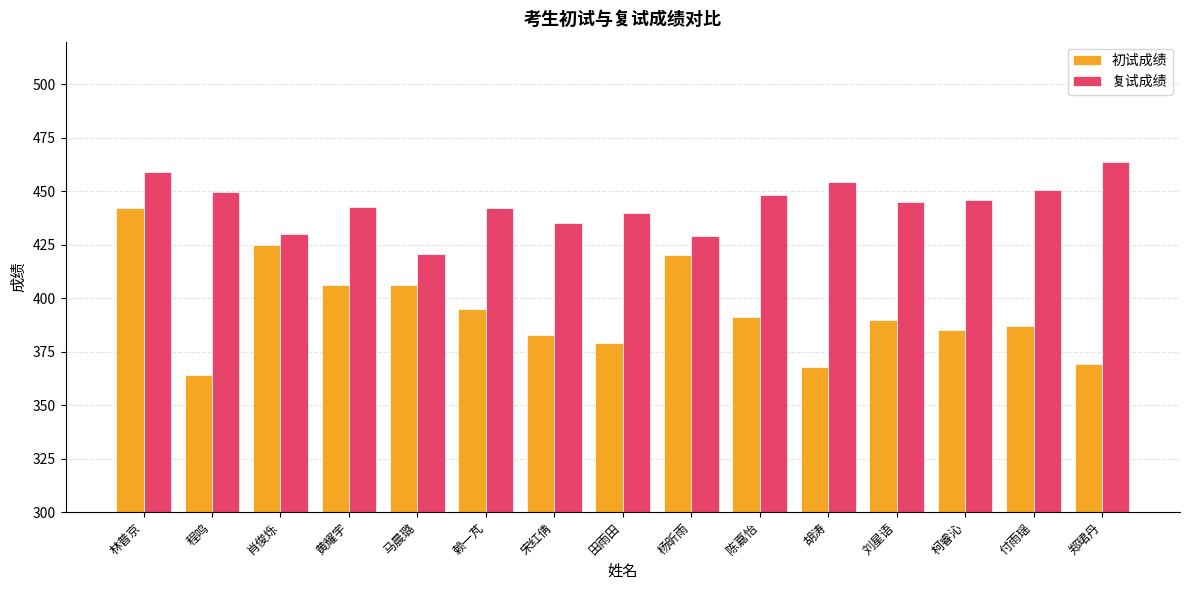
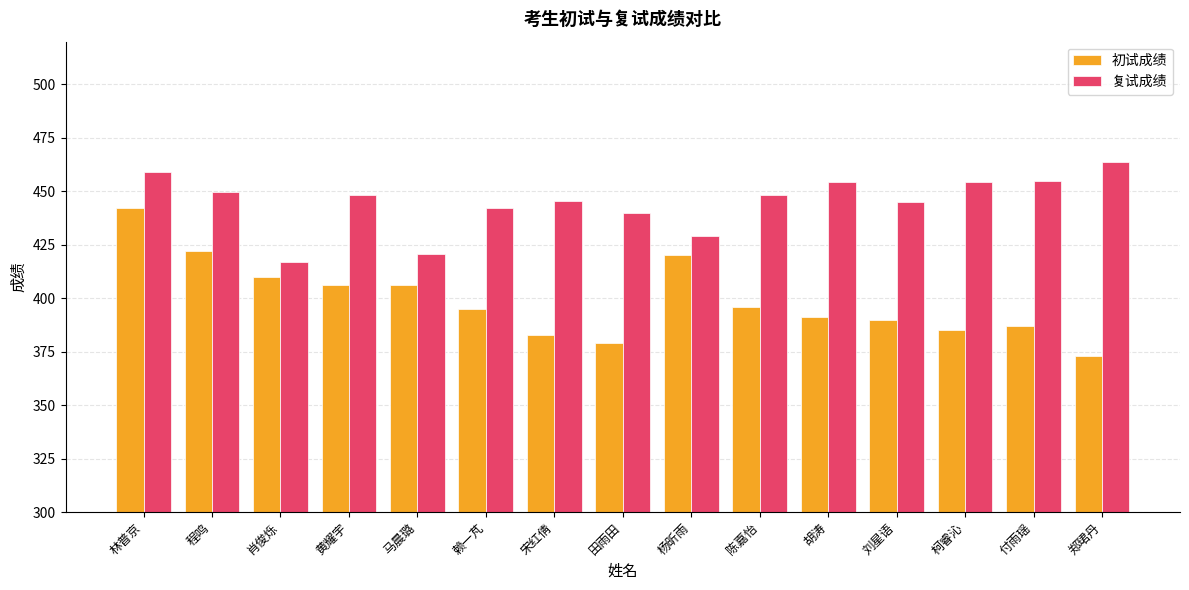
  {
    "初试成绩": {
      "林普京": 442,
-     "程鸣": 364,
-     "肖俊烁": 425,
+     "程鸣": 422,
+     "肖俊烁": 410,
      "黄耀宇": 406,
      "马晨璐": 406,
      "赖一芃": 395,
      "宋红倩": 383,
      "田雨田": 379,
      "杨昕雨": 420,
-     "陈嘉怡": 391,
-     "胡涛": 368,
+     "陈嘉怡": 396,
+     "胡涛": 391,
      "刘星语": 390,
      "柯睿沁": 385,
      "付雨瑶": 387,
-     "郑珺丹": 369
+     "郑珺丹": 373
    },
    "复试成绩": {
      "林普京": 459,
      "程鸣": 450,
-     "肖俊烁": 430,
-     "黄耀宇": 443,
+     "肖俊烁": 417,
+     "黄耀宇": 449,
      "马晨璐": 421,
      "赖一芃": 442,
-     "宋红倩": 435,
+     "宋红倩": 446,
      "田雨田": 440,
      "杨昕雨": 429,
      "陈嘉怡": 448,
      "胡涛": 454,
      "刘星语": 445,
-     "柯睿沁": 446,
-     "付雨瑶": 451,
+     "柯睿沁": 454,
+     "付雨瑶": 455,
      "郑珺丹": 464
    }
  }
